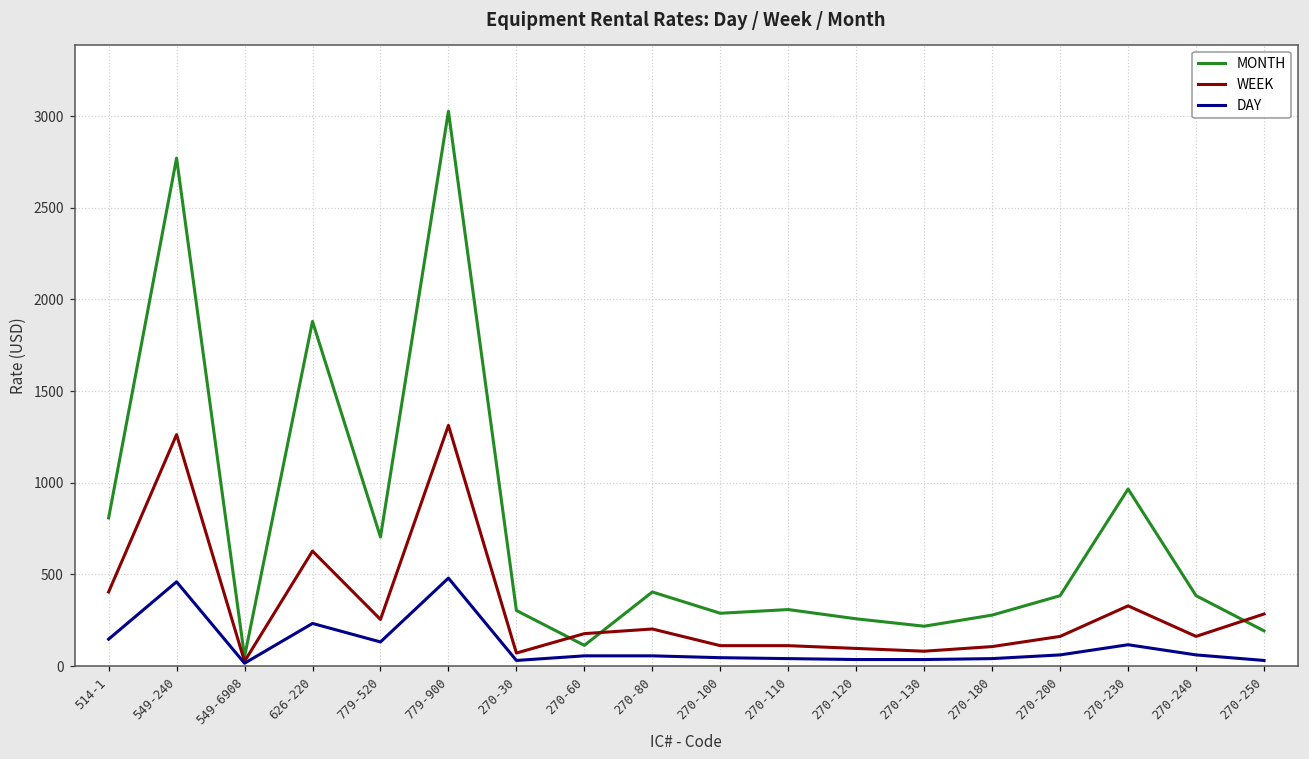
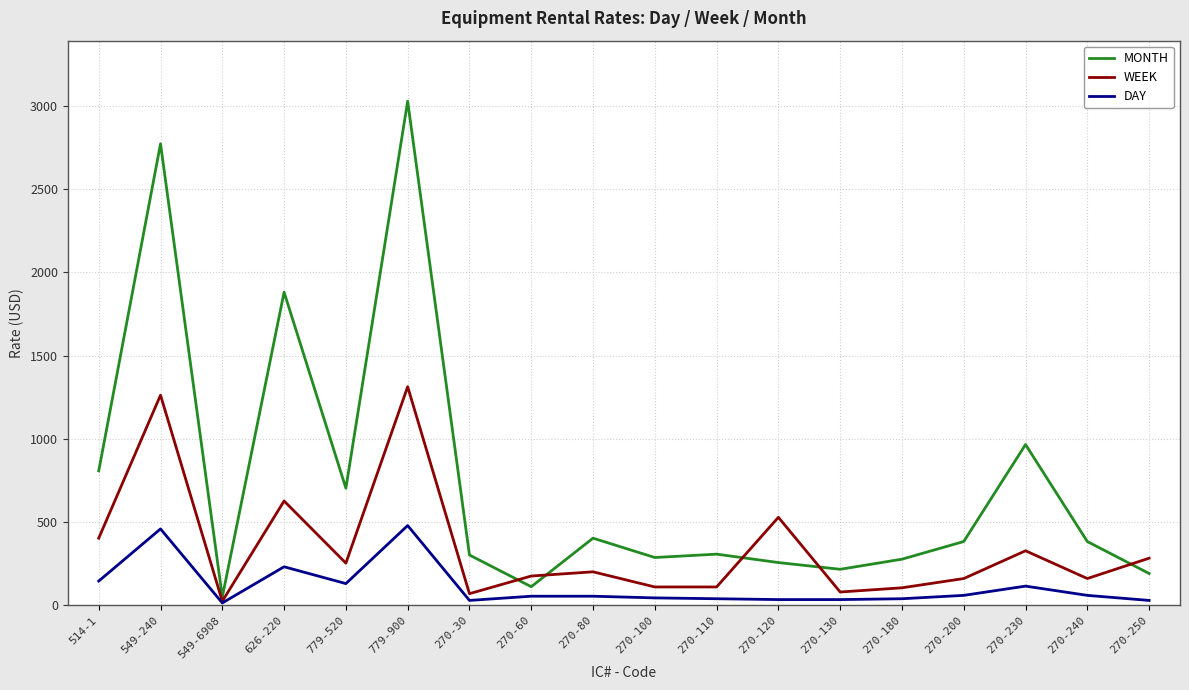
  {
    "MONTH": {
      "514-1": 810,
      "549-240": 2770,
      "549-6908": 50,
      "626-220": 1880,
      "779-520": 700,
      "779-900": 3030,
      "270-30": 300,
      "270-60": 110,
      "270-80": 400,
      "270-100": 290,
      "270-110": 310,
      "270-120": 260,
      "270-130": 220,
      "270-180": 280,
      "270-200": 380,
      "270-230": 970,
      "270-240": 380,
      "270-250": 190
    },
    "WEEK": {
      "514-1": 400,
      "549-240": 1260,
      "626-220": 630,
      "779-520": 250,
      "779-900": 1310,
      "270-30": 70,
      "270-60": 180,
      "270-80": 200,
      "270-100": 110,
      "270-110": 110,
-     "270-120": 100,
+     "270-120": 530,
      "270-130": 80,
      "270-180": 110,
      "270-200": 160,
      "270-230": 330,
      "270-240": 160,
      "270-250": 280
    },
    "DAY": {
      "514-1": 150,
      "549-240": 460,
      "626-220": 230,
      "779-520": 130,
      "779-900": 480,
      "270-30": 30,
      "270-60": 60,
      "270-80": 60,
      "270-100": 50,
      "270-110": 40,
      "270-120": 40,
      "270-130": 40,
      "270-180": 40,
      "270-200": 60,
      "270-230": 120,
      "270-240": 60,
      "270-250": 30
    }
  }
